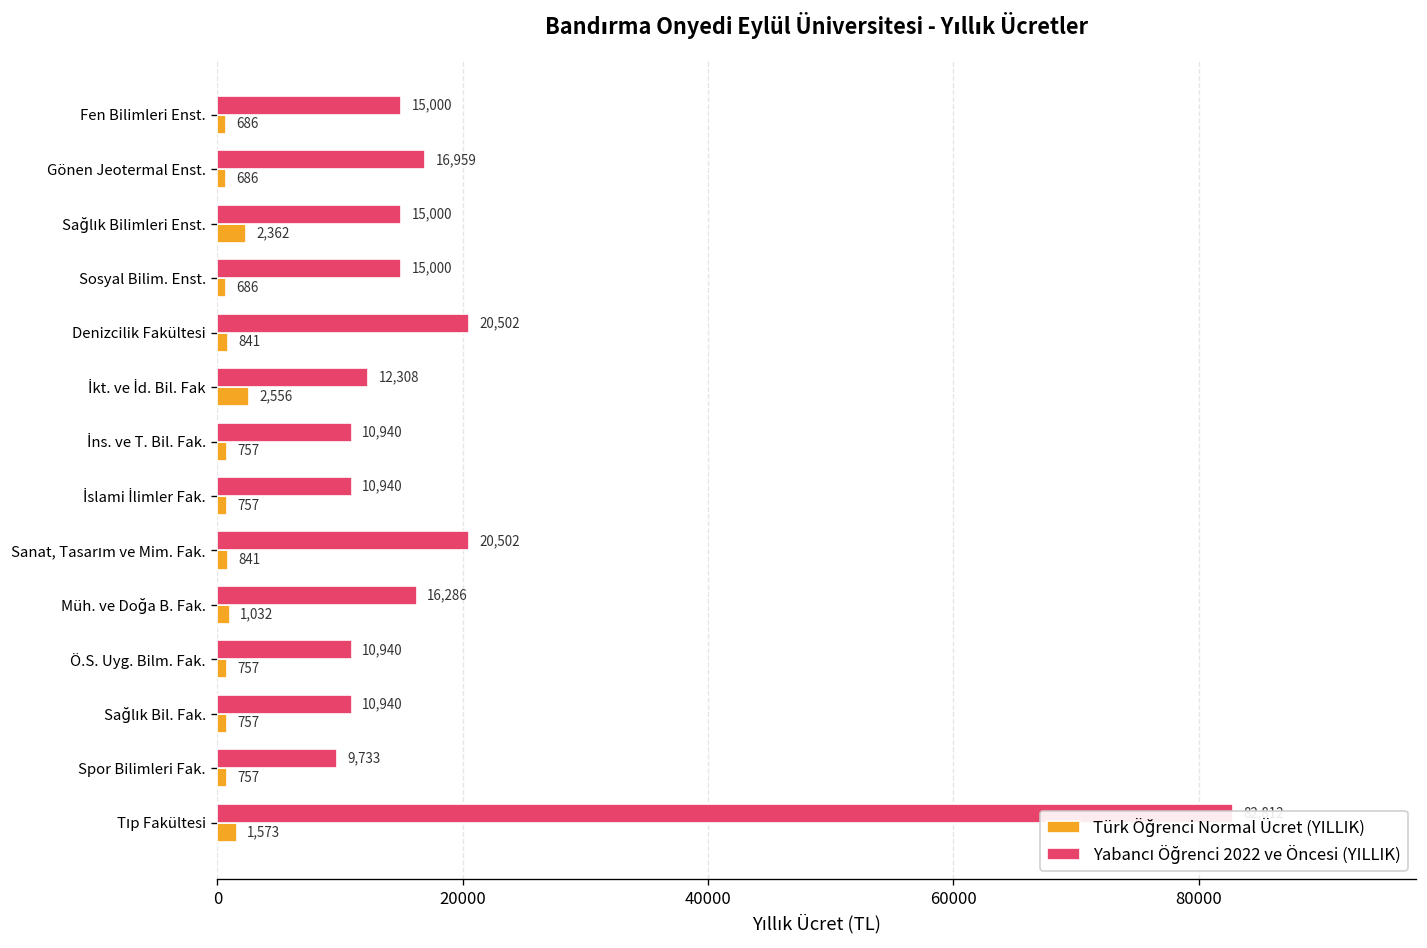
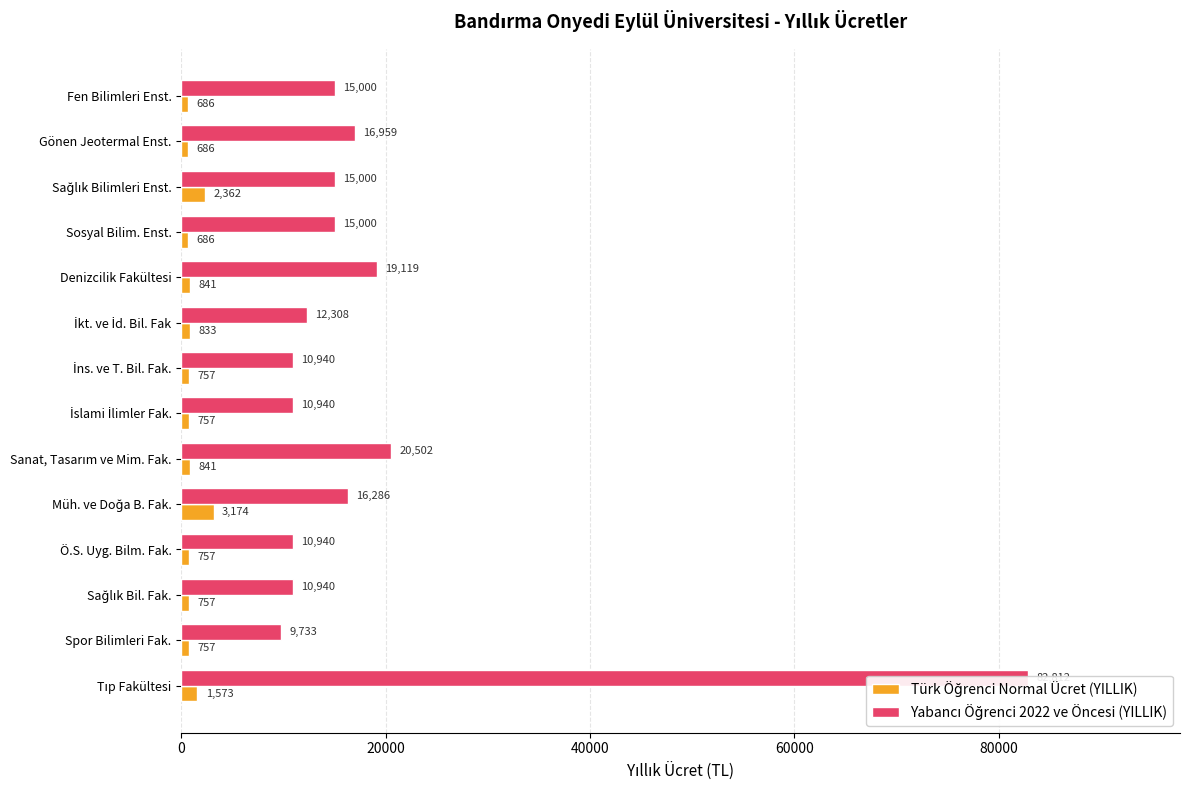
  {
    "Türk Öğrenci Normal Ücret (YILLIK)": {
      "Fen Bilimleri Enst.": "686",
      "Gönen Jeotermal Enst.": "686",
      "Sağlık Bilimleri Enst.": "2,362",
      "Sosyal Bilim. Enst.": "686",
      "Denizcilik Fakültesi": "841",
-     "İkt. ve İd. Bil. Fak": "2,556",
+     "İkt. ve İd. Bil. Fak": "833",
      "İns. ve T. Bil. Fak.": "757",
      "İslami İlimler Fak.": "757",
      "Sanat, Tasarım ve Mim. Fak.": "841",
-     "Müh. ve Doğa B. Fak.": "1,032",
+     "Müh. ve Doğa B. Fak.": "3,174",
      "Ö.S. Uyg. Bilm. Fak.": "757",
      "Sağlık Bil. Fak.": "757",
      "Spor Bilimleri Fak.": "757",
      "Tıp Fakültesi": "1,573"
    },
    "Yabancı Öğrenci 2022 ve Öncesi (YILLIK)": {
      "Fen Bilimleri Enst.": "15,000",
      "Gönen Jeotermal Enst.": "16,959",
      "Sağlık Bilimleri Enst.": "15,000",
      "Sosyal Bilim. Enst.": "15,000",
-     "Denizcilik Fakültesi": "20,502",
+     "Denizcilik Fakültesi": "19,119",
      "İkt. ve İd. Bil. Fak": "12,308",
      "İns. ve T. Bil. Fak.": "10,940",
      "İslami İlimler Fak.": "10,940",
      "Sanat, Tasarım ve Mim. Fak.": "20,502",
      "Müh. ve Doğa B. Fak.": "16,286",
      "Ö.S. Uyg. Bilm. Fak.": "10,940",
      "Sağlık Bil. Fak.": "10,940",
      "Spor Bilimleri Fak.": "9,733"
    }
  }
